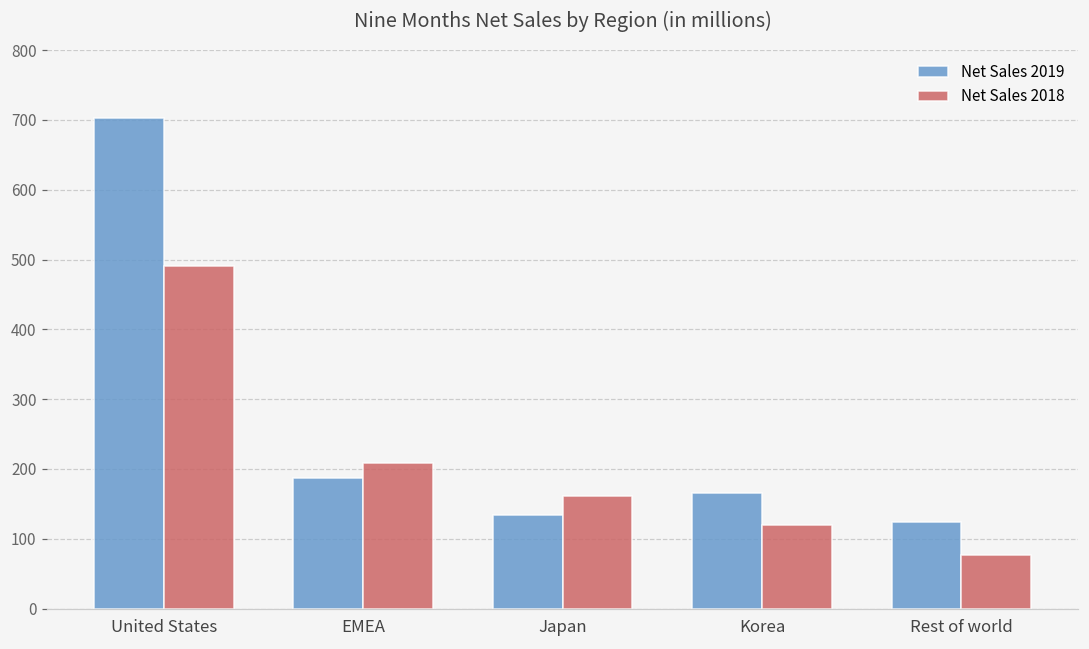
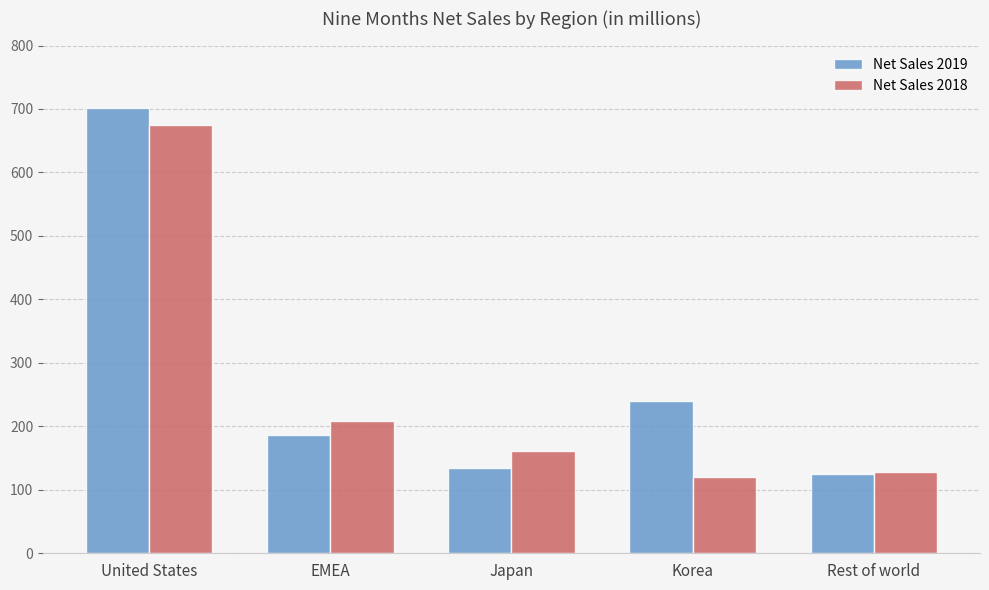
  {
    "Net Sales 2019": {
      "United States": 700,
      "EMEA": 190,
      "Japan": 130,
-     "Korea": 170,
+     "Korea": 240,
      "Rest of world": 120
    },
    "Net Sales 2018": {
-     "United States": 490,
+     "United States": 680,
      "EMEA": 210,
      "Japan": 160,
      "Korea": 120,
-     "Rest of world": 80
+     "Rest of world": 130
    }
  }
